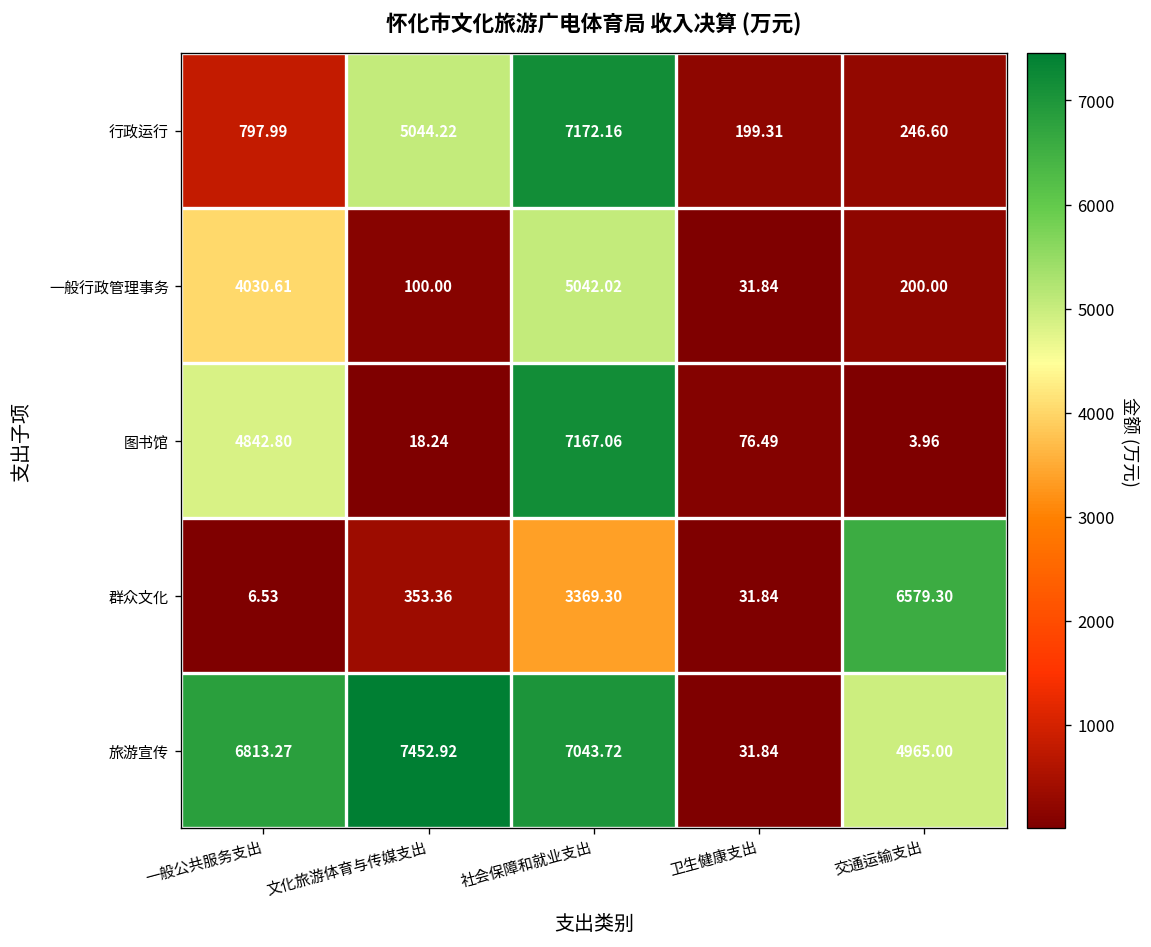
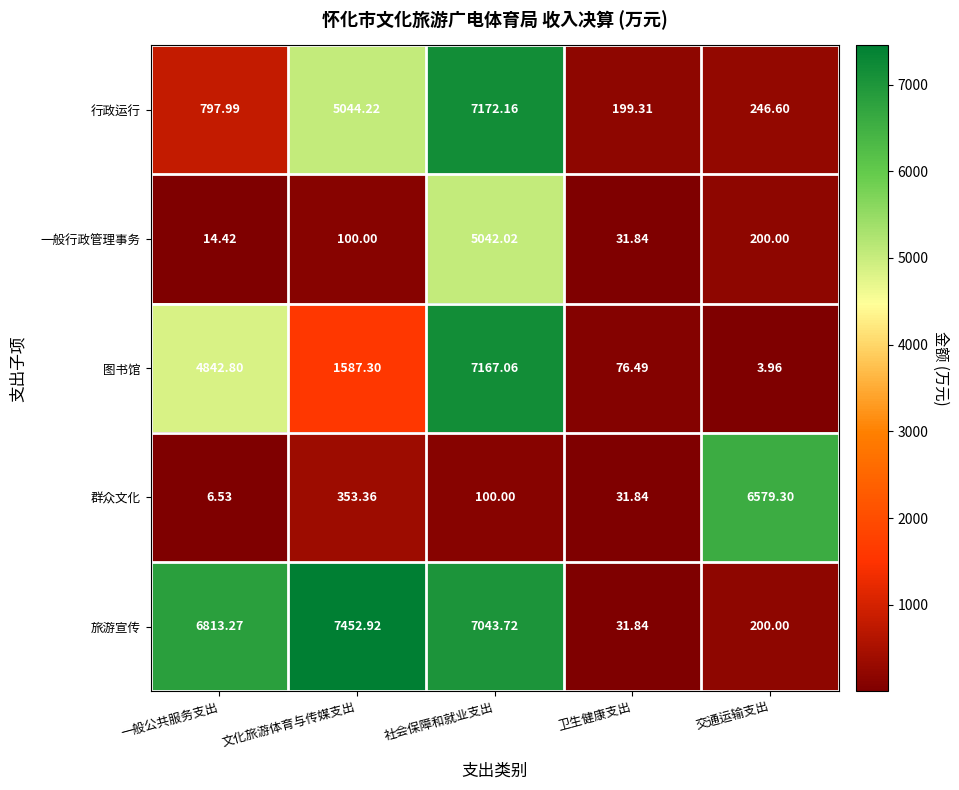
  {
    "行政运行": {
      "一般公共服务支出": 797.99,
      "文化旅游体育与传媒支出": 5044.22,
      "社会保障和就业支出": 7172.16,
      "卫生健康支出": 199.31,
      "交通运输支出": 246.60
    },
    "一般行政管理事务": {
-     "一般公共服务支出": 4030.61,
+     "一般公共服务支出": 14.42,
      "文化旅游体育与传媒支出": 100.00,
      "社会保障和就业支出": 5042.02,
      "卫生健康支出": 31.84,
      "交通运输支出": 200.00
    },
    "图书馆": {
      "一般公共服务支出": 4842.80,
-     "文化旅游体育与传媒支出": 18.24,
+     "文化旅游体育与传媒支出": 1587.30,
      "社会保障和就业支出": 7167.06,
      "卫生健康支出": 76.49,
      "交通运输支出": 3.96
    },
    "群众文化": {
      "一般公共服务支出": 6.53,
      "文化旅游体育与传媒支出": 353.36,
-     "社会保障和就业支出": 3369.30,
+     "社会保障和就业支出": 100.00,
      "卫生健康支出": 31.84,
      "交通运输支出": 6579.30
    },
    "旅游宣传": {
      "一般公共服务支出": 6813.27,
      "文化旅游体育与传媒支出": 7452.92,
      "社会保障和就业支出": 7043.72,
      "卫生健康支出": 31.84,
-     "交通运输支出": 4965.00
+     "交通运输支出": 200.00
    }
  }
